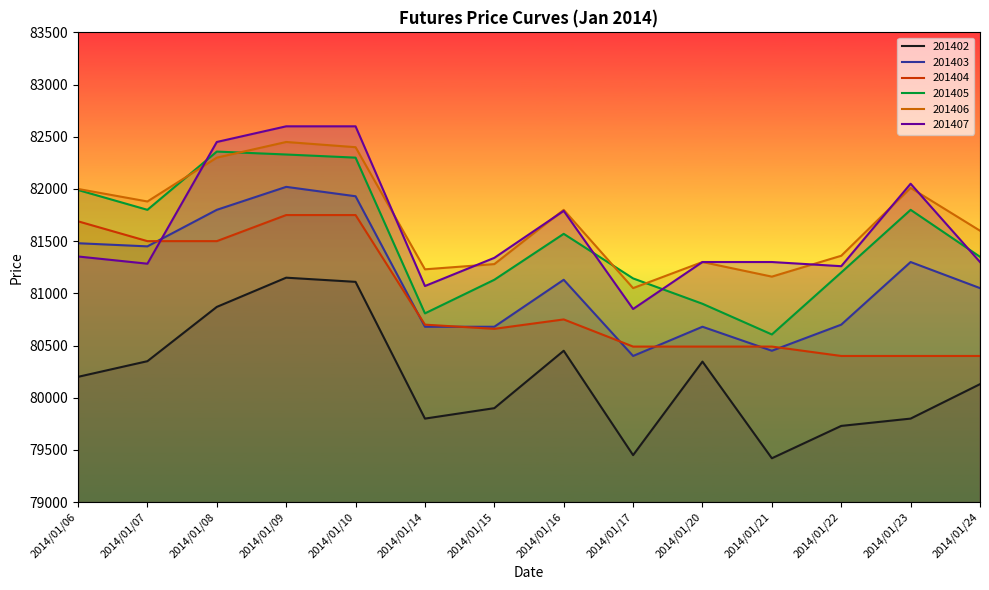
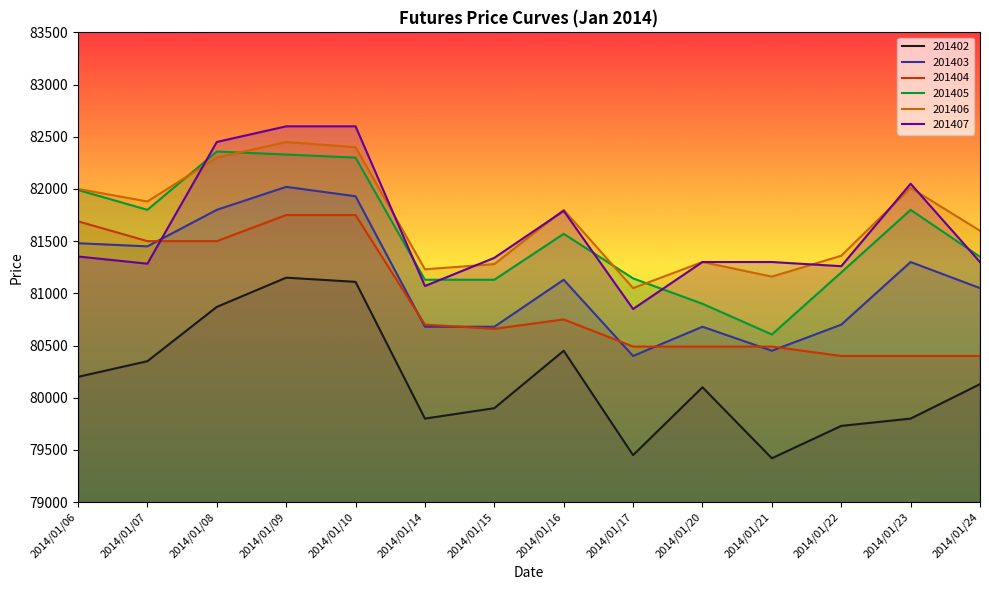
  {
    "201402": {
      "2014/01/06": 80200,
      "2014/01/07": 80350,
      "2014/01/08": 80870,
      "2014/01/09": 81150,
      "2014/01/10": 81110,
      "2014/01/14": 79800,
      "2014/01/15": 79900,
      "2014/01/16": 80450,
      "2014/01/17": 79450,
-     "2014/01/20": 80350,
+     "2014/01/20": 80100,
      "2014/01/21": 79420,
      "2014/01/22": 79730,
      "2014/01/23": 79800,
      "2014/01/24": 80130
    },
    "201403": {
      "2014/01/06": 81480,
      "2014/01/07": 81450,
      "2014/01/08": 81800,
      "2014/01/09": 82020,
      "2014/01/10": 81930,
      "2014/01/16": 81130,
      "2014/01/17": 80400,
      "2014/01/20": 80680,
      "2014/01/21": 80450,
      "2014/01/22": 80700,
      "2014/01/23": 81300,
      "2014/01/24": 81050
    },
    "201405": {
      "2014/01/07": 81800,
      "2014/01/08": 82360,
      "2014/01/09": 82330,
      "2014/01/10": 82300,
-     "2014/01/14": 80810,
+     "2014/01/14": 81130,
      "2014/01/15": 81130,
      "2014/01/16": 81570,
      "2014/01/17": 81140,
      "2014/01/20": 80900,
      "2014/01/21": 80610,
      "2014/01/22": 81200,
      "2014/01/23": 81800,
      "2014/01/24": 81350
    },
    "201407": {
      "2014/01/06": 81350,
      "2014/01/07": 81280,
      "2014/01/08": 82450,
      "2014/01/09": 82600,
      "2014/01/10": 82600,
      "2014/01/14": 81070,
      "2014/01/15": 81340,
      "2014/01/17": 80850,
      "2014/01/21": 81300,
      "2014/01/22": 81260,
      "2014/01/23": 82050,
      "2014/01/24": 81300
    }
  }
